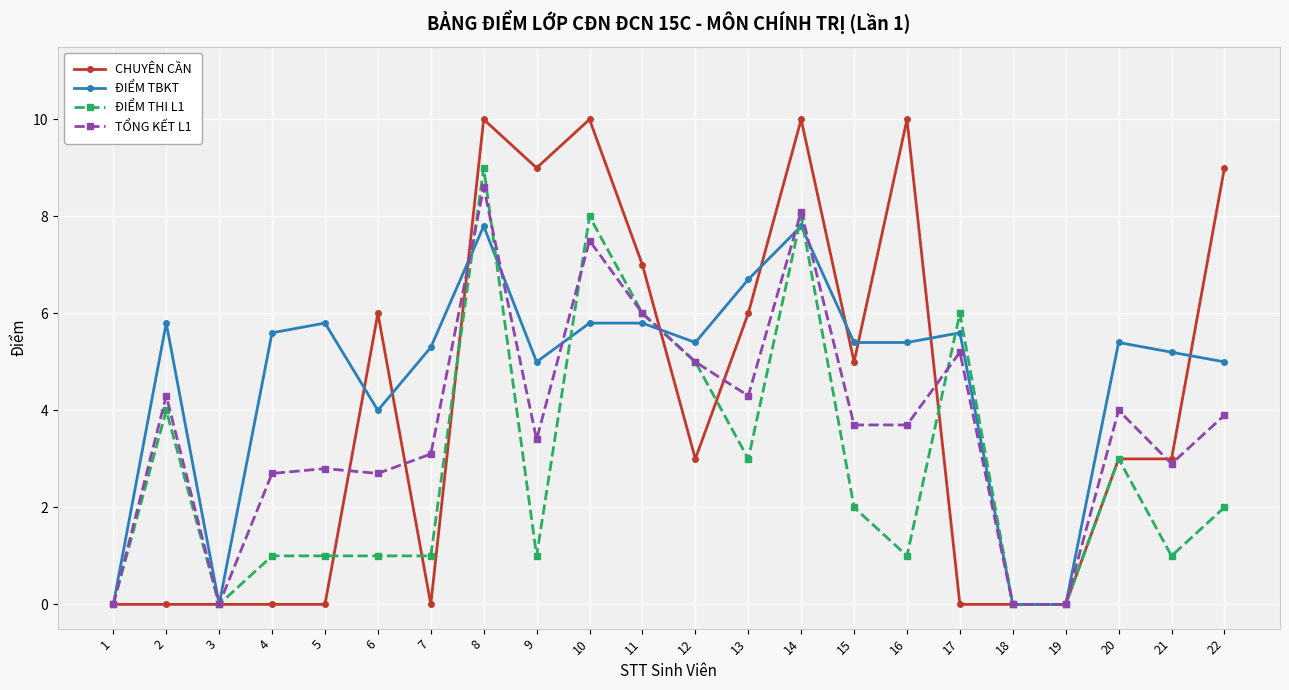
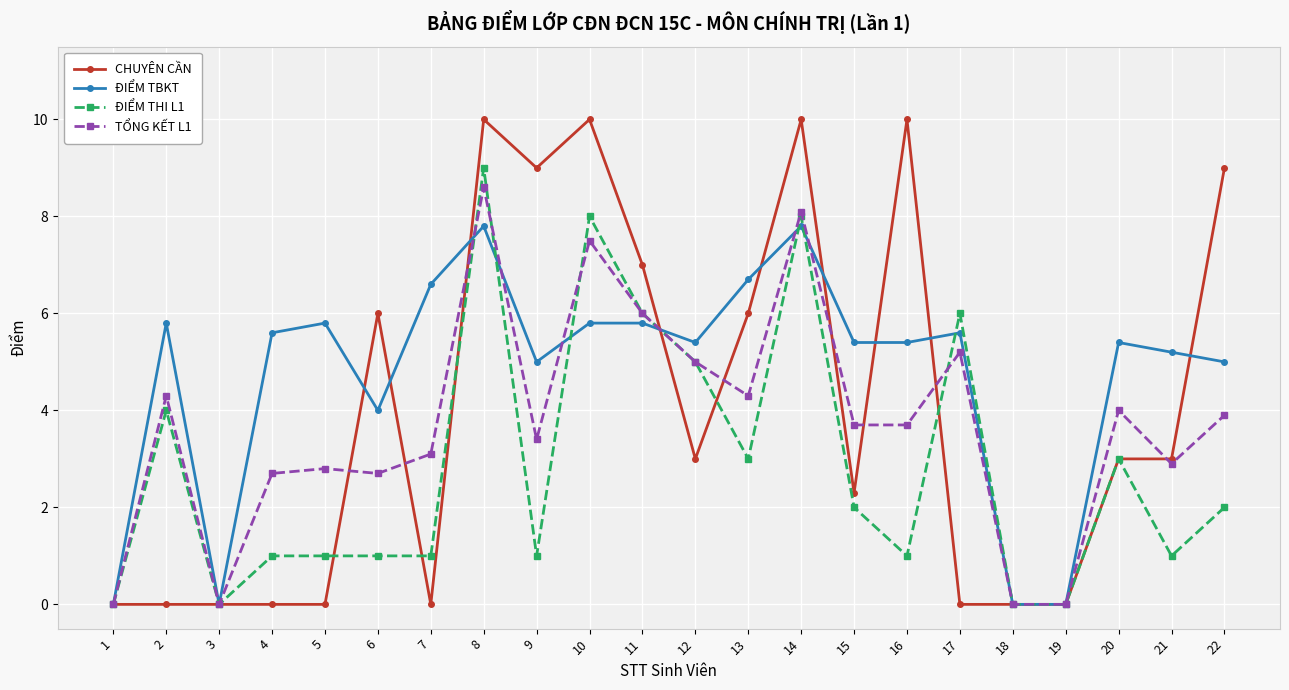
  {
    "CHUYÊN CẦN": {
      "2": 0.0,
      "4": 0.0,
      "5": 0.0,
      "6": 6.0,
      "7": 0.0,
      "8": 10.0,
      "9": 9.0,
      "10": 10.0,
      "11": 7.0,
      "12": 3.0,
      "13": 6.0,
      "14": 10.0,
-     "15": 5.0,
+     "15": 2.3,
      "16": 10.0,
      "17": 0.0,
      "21": 3.0,
      "22": 9.0
    },
    "ĐIỂM TBKT": {
      "2": 5.8,
      "4": 5.6,
      "5": 5.8,
      "6": 4.0,
-     "7": 5.3,
+     "7": 6.6,
      "8": 7.8,
      "9": 5.0,
      "10": 5.8,
      "11": 5.8,
      "12": 5.4,
      "13": 6.7,
      "14": 7.8,
      "15": 5.4,
      "16": 5.4,
      "17": 5.6,
      "20": 5.4,
      "21": 5.2,
      "22": 5.0
    },
    "ĐIỂM THI L1": {
      "2": 4.0,
      "4": 1.0,
      "5": 1.0,
      "6": 1.0,
      "7": 1.0,
      "8": 9.0,
      "9": 1.0,
      "10": 8.0,
      "13": 3.0,
      "14": 8.0,
      "15": 2.0,
      "16": 1.0,
      "17": 6.0,
      "21": 1.0,
      "22": 2.0
    },
    "TỔNG KẾT L1": {
      "2": 4.3,
      "4": 2.7,
      "5": 2.8,
      "6": 2.7,
      "7": 3.1,
      "8": 8.6,
      "9": 3.4,
      "10": 7.5,
      "13": 4.3,
      "14": 8.1,
      "15": 3.7,
      "16": 3.7,
      "17": 5.2,
      "20": 4.0,
      "21": 2.9,
      "22": 3.9
    }
  }
